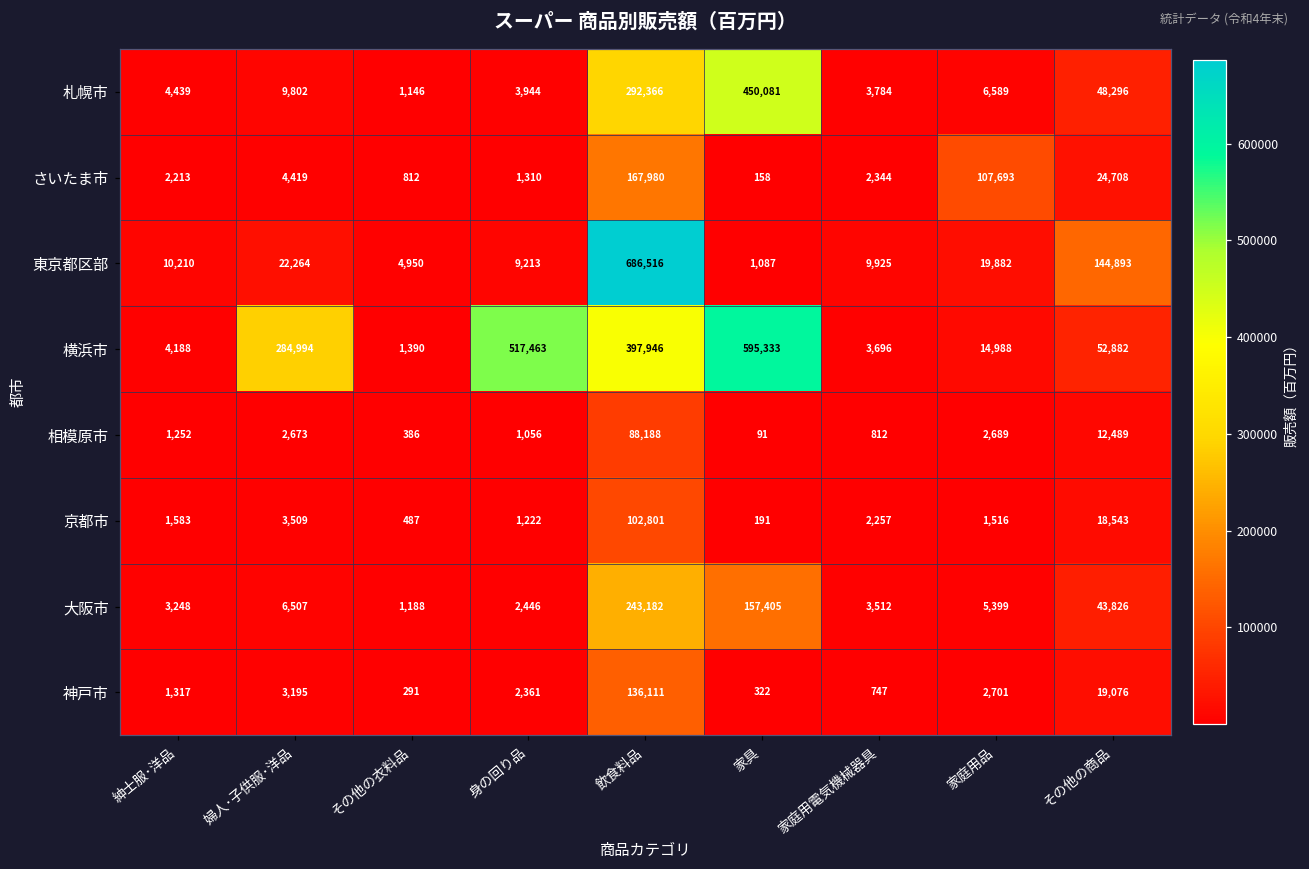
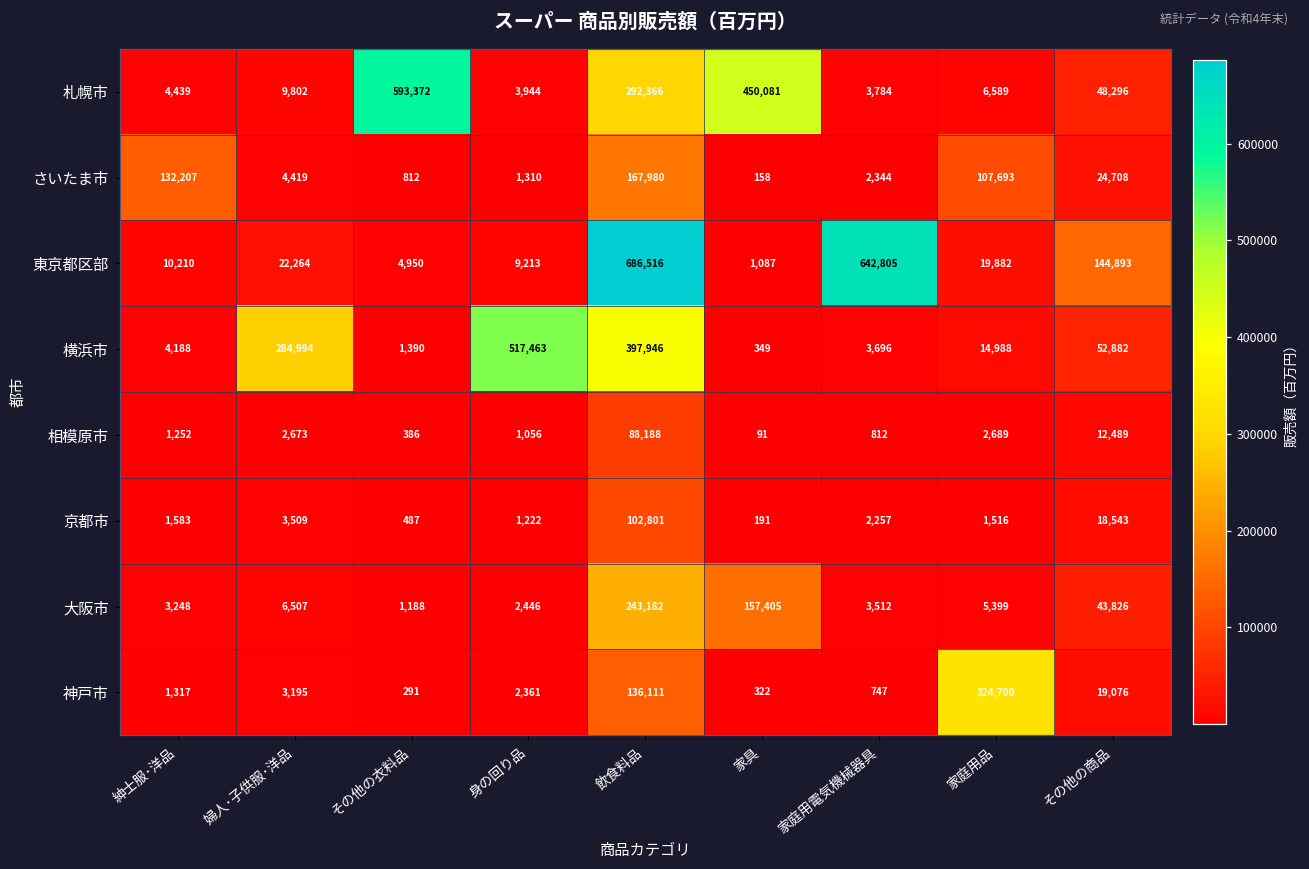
  {
    "札幌市": {
      "紳士服･洋品": "4,439",
      "婦人･子供服･洋品": "9,802",
-     "その他の衣料品": "1,146",
+     "その他の衣料品": "593,372",
      "身の回り品": "3,944",
      "飲食料品": "292,366",
      "家具": "450,081",
      "家庭用電気機械器具": "3,784",
      "家庭用品": "6,589",
      "その他の商品": "48,296"
    },
    "さいたま市": {
-     "紳士服･洋品": "2,213",
+     "紳士服･洋品": "132,207",
      "婦人･子供服･洋品": "4,419",
      "その他の衣料品": "812",
      "身の回り品": "1,310",
      "飲食料品": "167,980",
      "家具": "158",
      "家庭用電気機械器具": "2,344",
      "家庭用品": "107,693",
      "その他の商品": "24,708"
    },
    "東京都区部": {
      "紳士服･洋品": "10,210",
      "婦人･子供服･洋品": "22,264",
      "その他の衣料品": "4,950",
      "身の回り品": "9,213",
      "飲食料品": "686,516",
      "家具": "1,087",
-     "家庭用電気機械器具": "9,925",
+     "家庭用電気機械器具": "642,805",
      "家庭用品": "19,882",
      "その他の商品": "144,893"
    },
    "横浜市": {
      "紳士服･洋品": "4,188",
      "婦人･子供服･洋品": "284,994",
      "その他の衣料品": "1,390",
      "身の回り品": "517,463",
      "飲食料品": "397,946",
-     "家具": "595,333",
+     "家具": "349",
      "家庭用電気機械器具": "3,696",
      "家庭用品": "14,988",
      "その他の商品": "52,882"
    },
    "相模原市": {
      "紳士服･洋品": "1,252",
      "婦人･子供服･洋品": "2,673",
      "その他の衣料品": "386",
      "身の回り品": "1,056",
      "飲食料品": "88,188",
      "家具": "91",
      "家庭用電気機械器具": "812",
      "家庭用品": "2,689",
      "その他の商品": "12,489"
    },
    "京都市": {
      "紳士服･洋品": "1,583",
      "婦人･子供服･洋品": "3,509",
      "その他の衣料品": "487",
      "身の回り品": "1,222",
      "飲食料品": "102,801",
      "家具": "191",
      "家庭用電気機械器具": "2,257",
      "家庭用品": "1,516",
      "その他の商品": "18,543"
    },
    "大阪市": {
      "紳士服･洋品": "3,248",
      "婦人･子供服･洋品": "6,507",
      "その他の衣料品": "1,188",
      "身の回り品": "2,446",
      "飲食料品": "243,182",
      "家具": "157,405",
      "家庭用電気機械器具": "3,512",
      "家庭用品": "5,399",
      "その他の商品": "43,826"
    },
    "神戸市": {
      "紳士服･洋品": "1,317",
      "婦人･子供服･洋品": "3,195",
      "その他の衣料品": "291",
      "身の回り品": "2,361",
      "飲食料品": "136,111",
      "家具": "322",
      "家庭用電気機械器具": "747",
-     "家庭用品": "2,701",
+     "家庭用品": "324,700",
      "その他の商品": "19,076"
    }
  }
